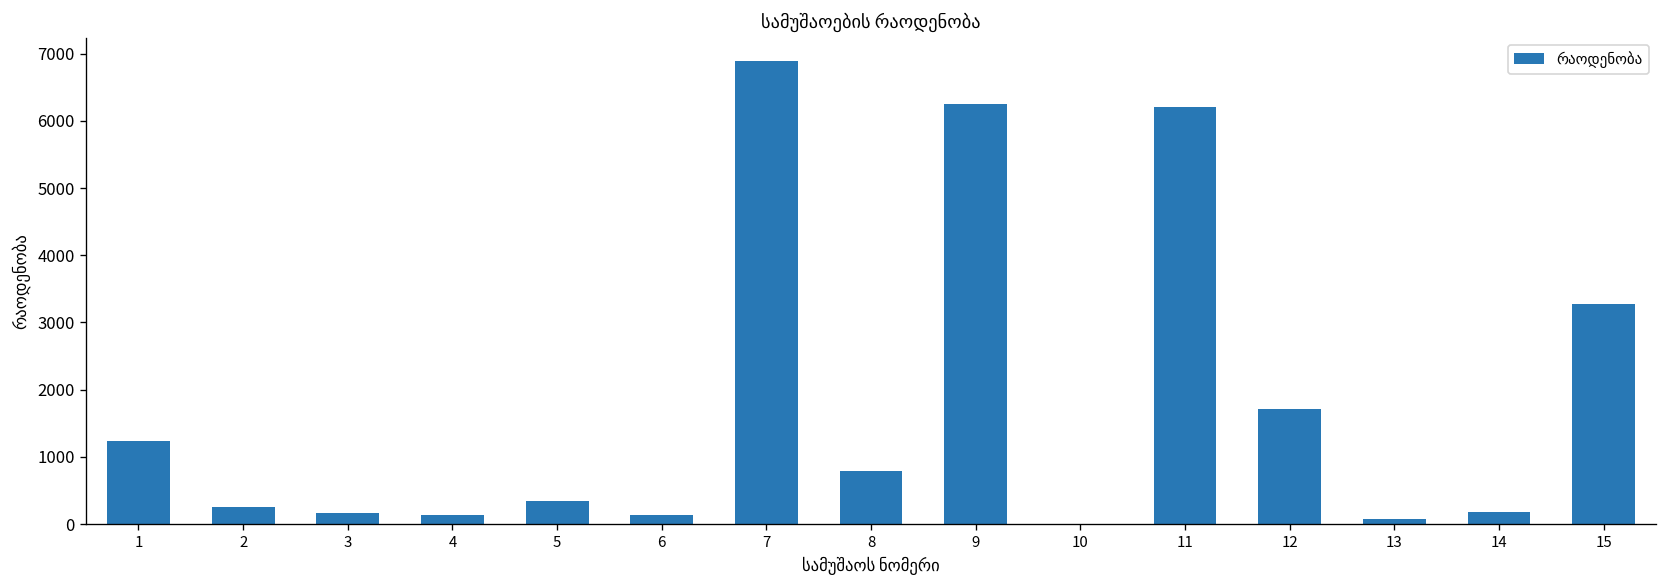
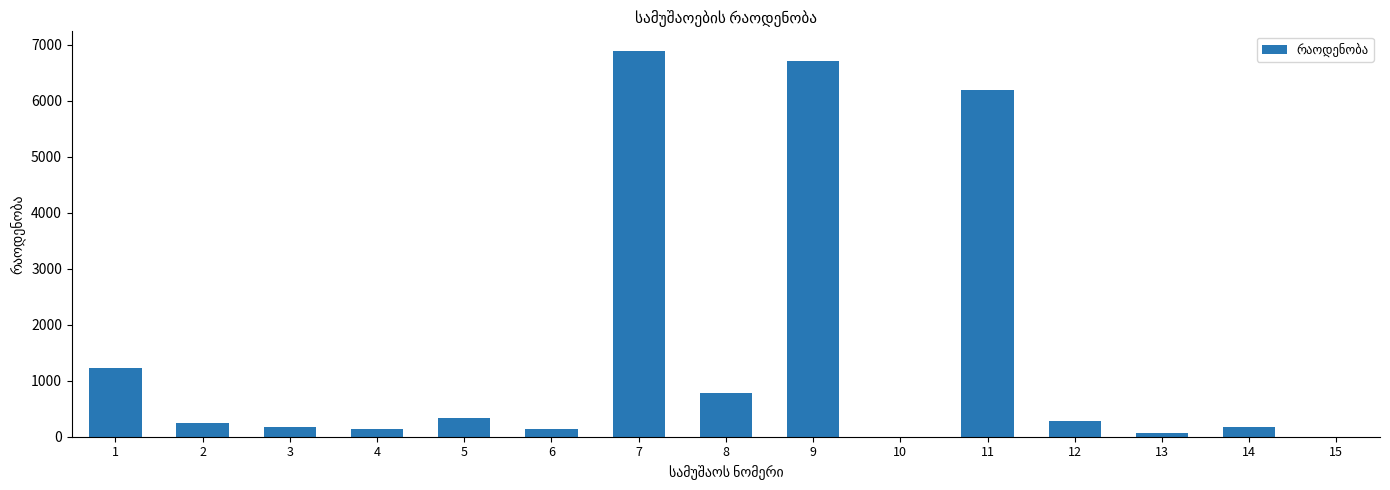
  {
    "1": 1200,
    "2": 300,
    "3": 200,
    "4": 100,
    "5": 300,
    "6": 100,
    "7": 6900,
    "8": 800,
-   "9": 6200,
+   "9": 6700,
    "11": 6200,
-   "12": 1700,
+   "12": 300,
    "13": 100,
    "14": 200,
-   "15": 3300
+   "15": 0
  }
